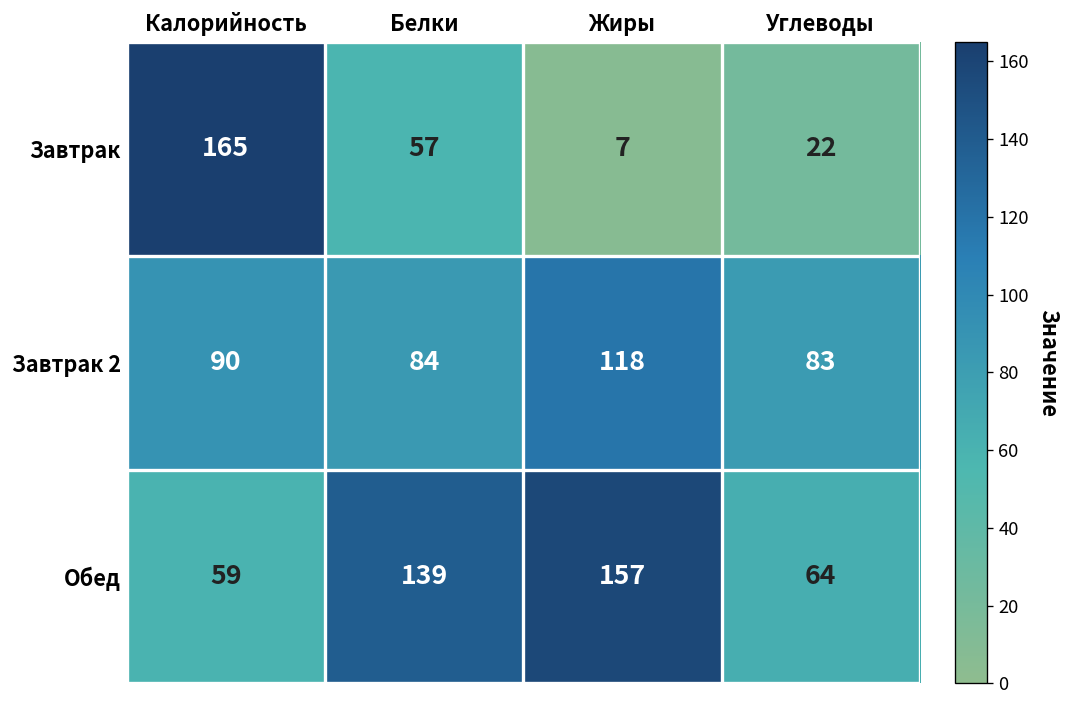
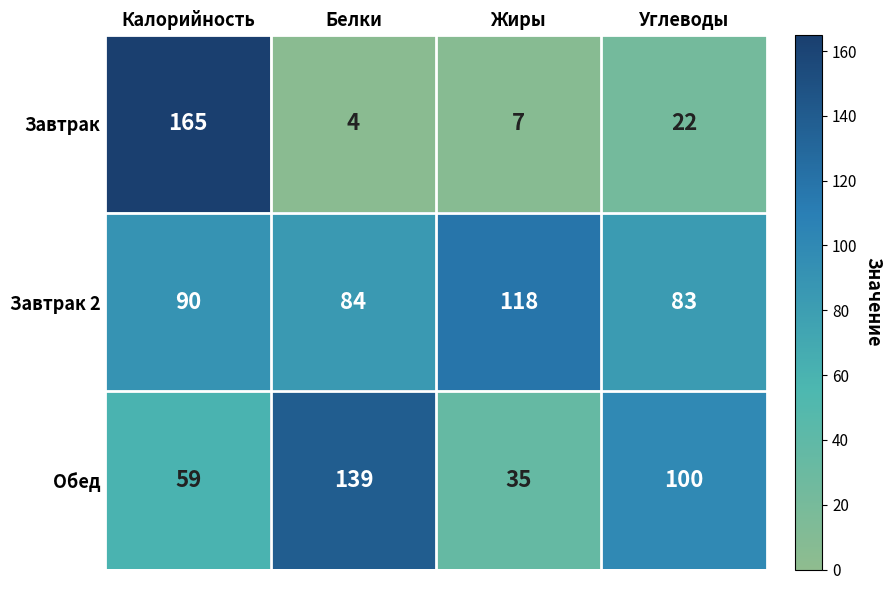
  {
    "Завтрак": {
      "Калорийность": 165,
-     "Белки": 57,
+     "Белки": 4,
      "Жиры": 7,
      "Углеводы": 22
    },
    "Завтрак 2": {
      "Калорийность": 90,
      "Белки": 84,
      "Жиры": 118,
      "Углеводы": 83
    },
    "Обед": {
      "Калорийность": 59,
      "Белки": 139,
-     "Жиры": 157,
-     "Углеводы": 64
+     "Жиры": 35,
+     "Углеводы": 100
    }
  }
